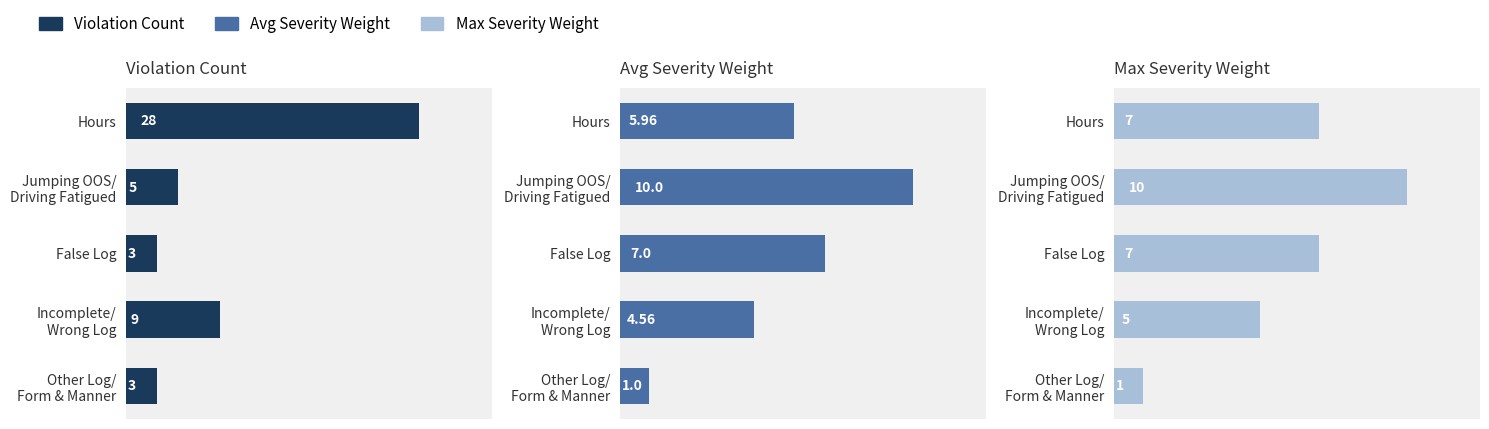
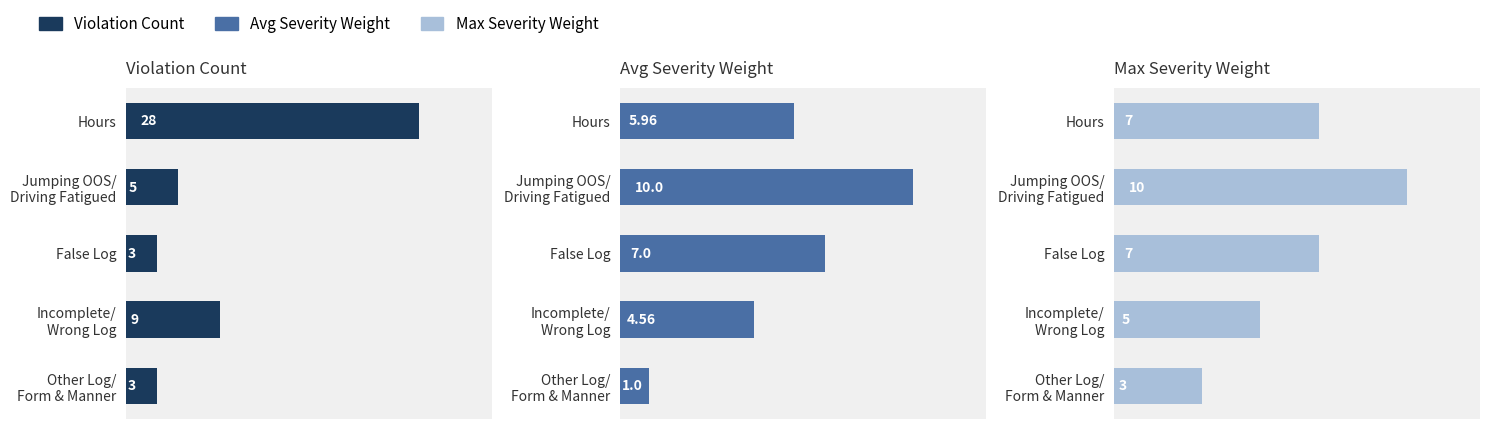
  {
    "Violation Count": {
      "Hours": 28,
      "Jumping OOS/ Driving Fatigued": 5,
      "False Log": 3,
      "Incomplete/ Wrong Log": 9,
      "Other Log/ Form & Manner": 3
    },
    "Avg Severity Weight": {
      "Hours": 5.96,
      "Jumping OOS/ Driving Fatigued": 10.0,
      "False Log": 7.0,
      "Incomplete/ Wrong Log": 4.56,
      "Other Log/ Form & Manner": 1.0
    },
    "Max Severity Weight": {
      "Hours": 7,
      "Jumping OOS/ Driving Fatigued": 10,
      "False Log": 7,
      "Incomplete/ Wrong Log": 5,
-     "Other Log/ Form & Manner": 1
+     "Other Log/ Form & Manner": 3
    }
  }
